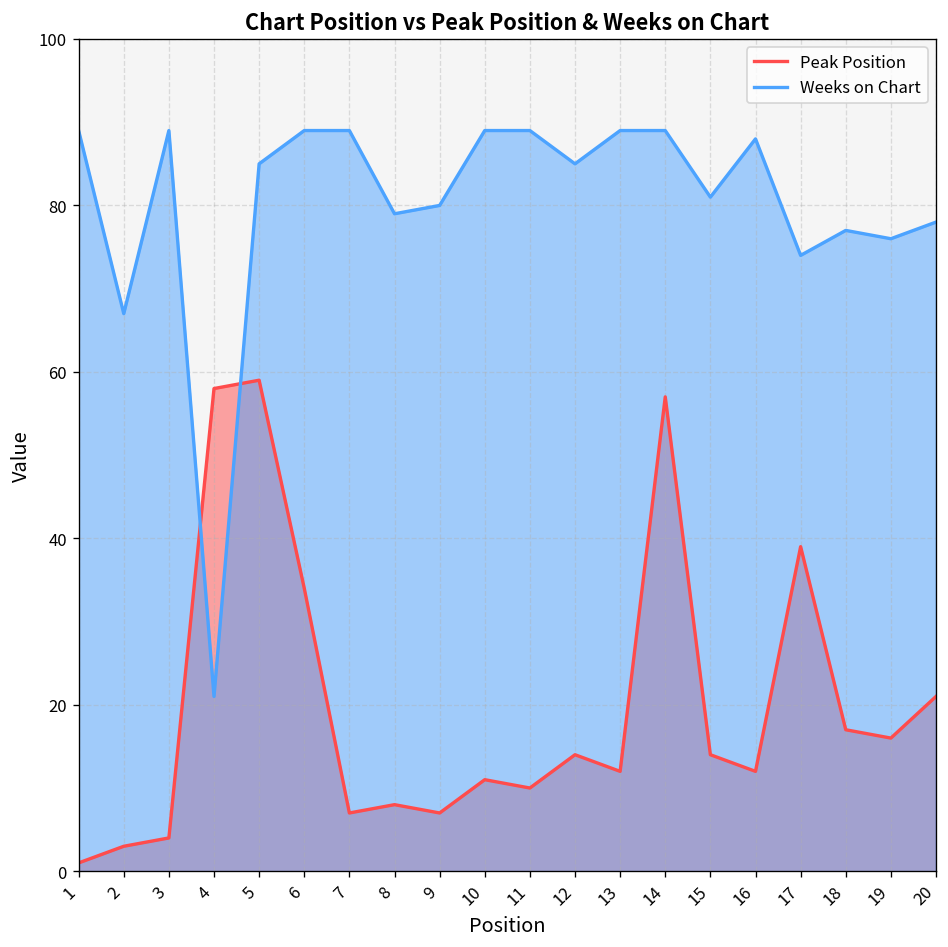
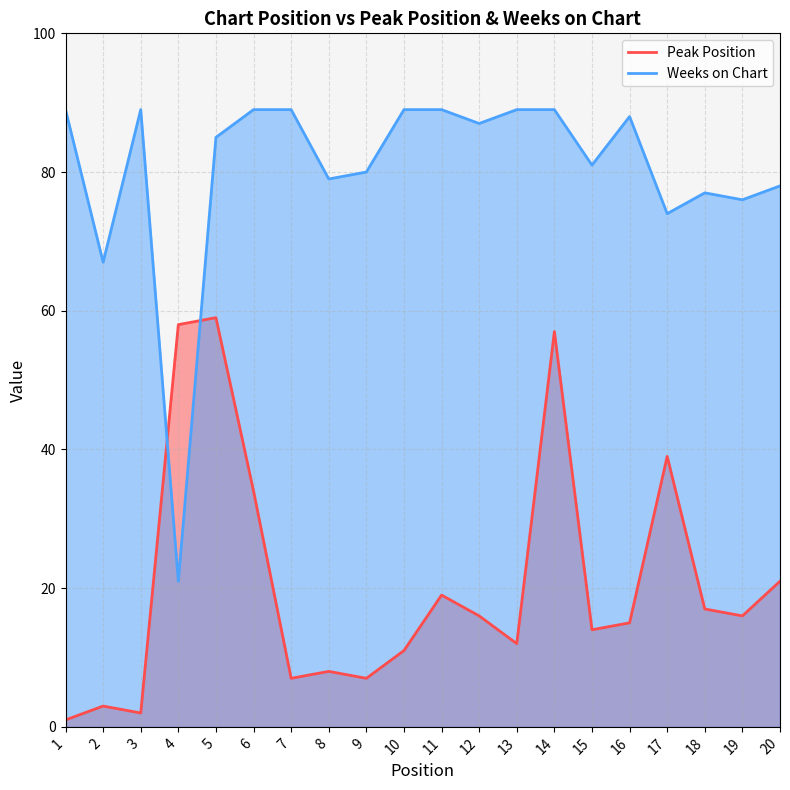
  {
    "Peak Position": {
      "1": 1,
      "2": 3,
-     "3": 4,
+     "3": 2,
      "4": 58,
      "5": 59,
      "6": 34,
      "7": 7,
      "8": 8,
      "9": 7,
      "10": 11,
-     "11": 10,
-     "12": 14,
+     "11": 19,
+     "12": 16,
      "13": 12,
      "14": 57,
      "15": 14,
-     "16": 12,
+     "16": 15,
      "17": 39,
      "18": 17,
      "19": 16,
      "20": 21
    },
    "Weeks on Chart": {
      "1": 89,
      "2": 67,
      "3": 89,
      "4": 21,
      "5": 85,
      "6": 89,
      "7": 89,
      "8": 79,
      "9": 80,
      "10": 89,
      "11": 89,
-     "12": 85,
+     "12": 87,
      "13": 89,
      "14": 89,
      "15": 81,
      "16": 88,
      "17": 74,
      "18": 77,
      "19": 76,
      "20": 78
    }
  }
